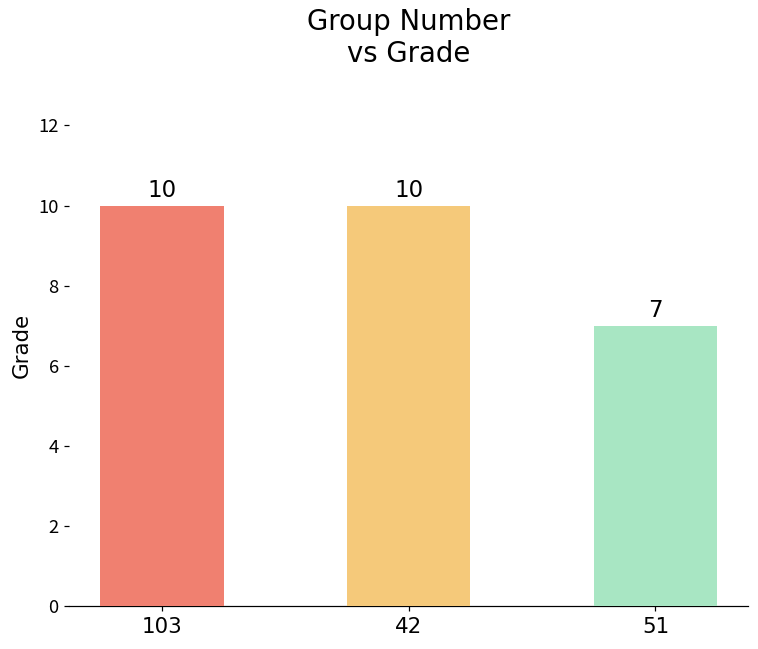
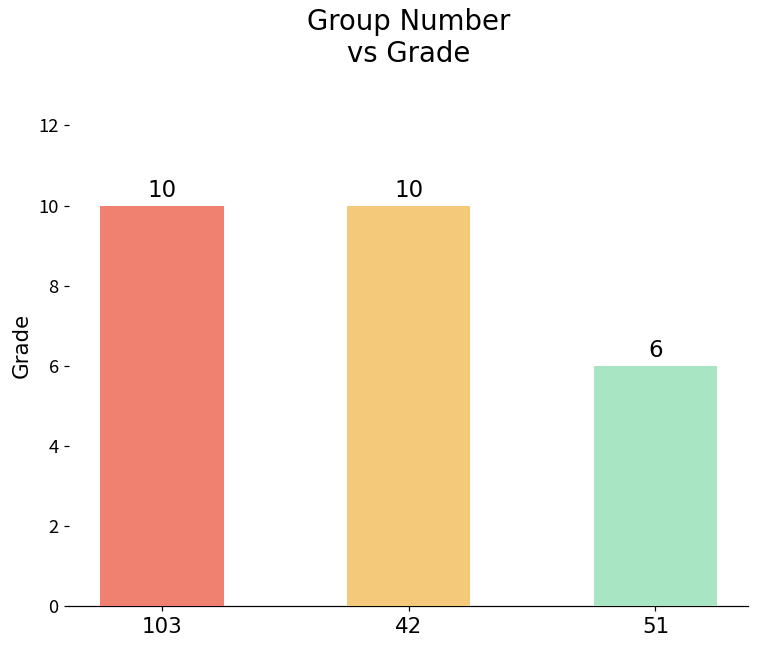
  {
    "103": 10,
    "42": 10,
-   "51": 7
+   "51": 6
  }
